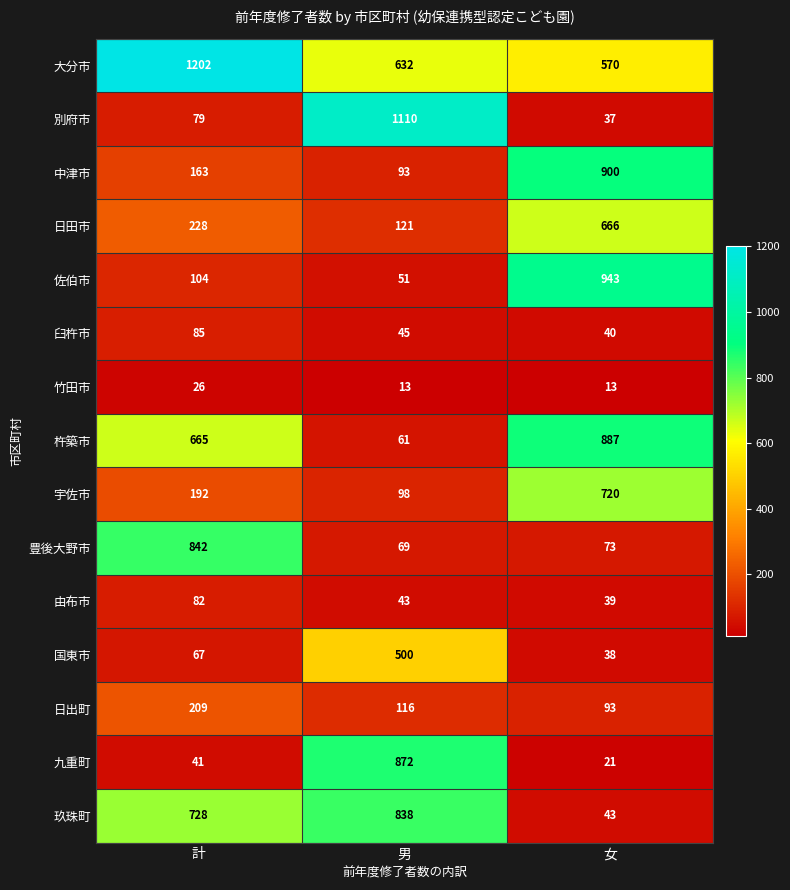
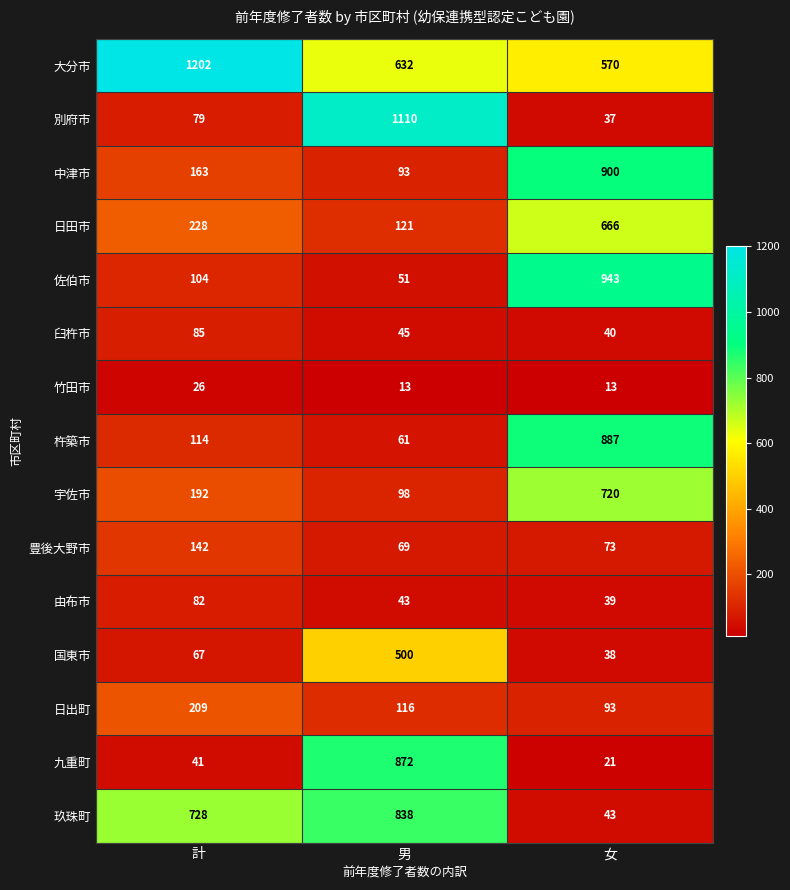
  {
    "大分市": {
      "計": 1202,
      "男": 632,
      "女": 570
    },
    "別府市": {
      "計": 79,
      "男": 1110,
      "女": 37
    },
    "中津市": {
      "計": 163,
      "男": 93,
      "女": 900
    },
    "日田市": {
      "計": 228,
      "男": 121,
      "女": 666
    },
    "佐伯市": {
      "計": 104,
      "男": 51,
      "女": 943
    },
    "臼杵市": {
      "計": 85,
      "男": 45,
      "女": 40
    },
    "竹田市": {
      "計": 26,
      "男": 13,
      "女": 13
    },
    "杵築市": {
-     "計": 665,
+     "計": 114,
      "男": 61,
      "女": 887
    },
    "宇佐市": {
      "計": 192,
      "男": 98,
      "女": 720
    },
    "豊後大野市": {
-     "計": 842,
+     "計": 142,
      "男": 69,
      "女": 73
    },
    "由布市": {
      "計": 82,
      "男": 43,
      "女": 39
    },
    "国東市": {
      "計": 67,
      "男": 500,
      "女": 38
    },
    "日出町": {
      "計": 209,
      "男": 116,
      "女": 93
    },
    "九重町": {
      "計": 41,
      "男": 872,
      "女": 21
    },
    "玖珠町": {
      "計": 728,
      "男": 838,
      "女": 43
    }
  }
